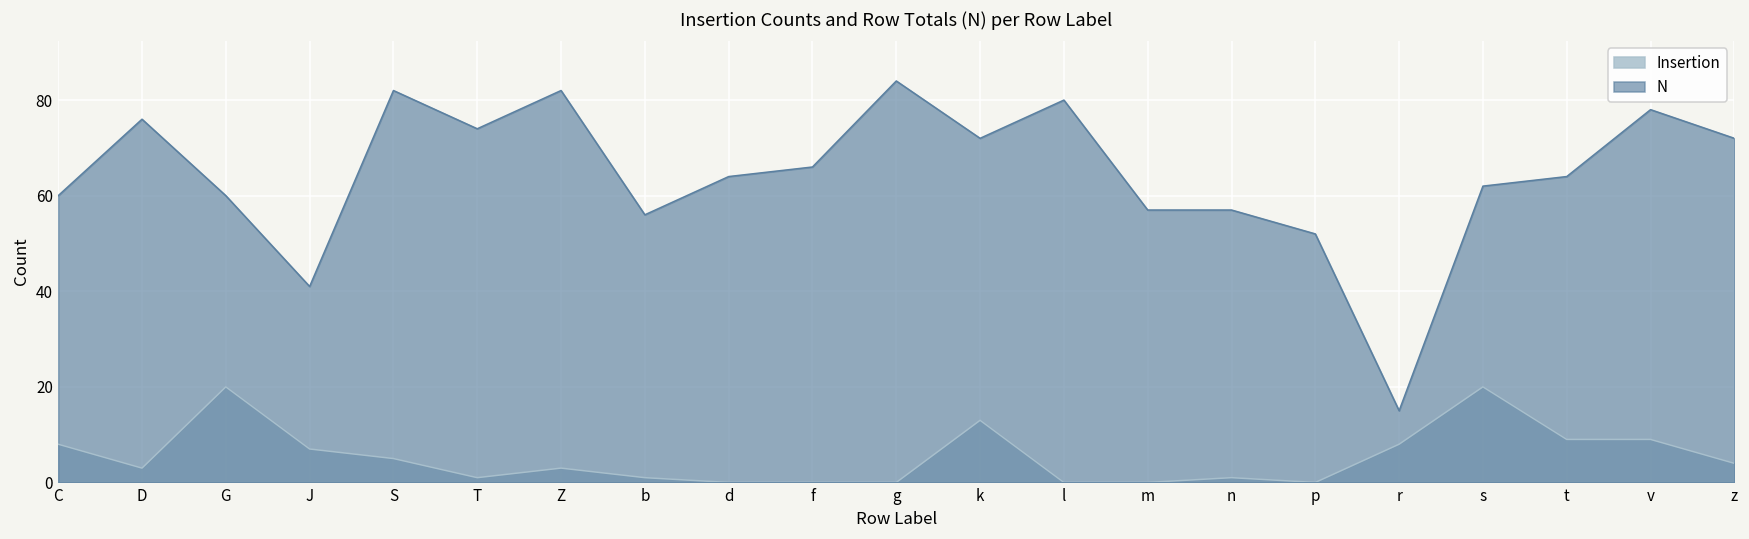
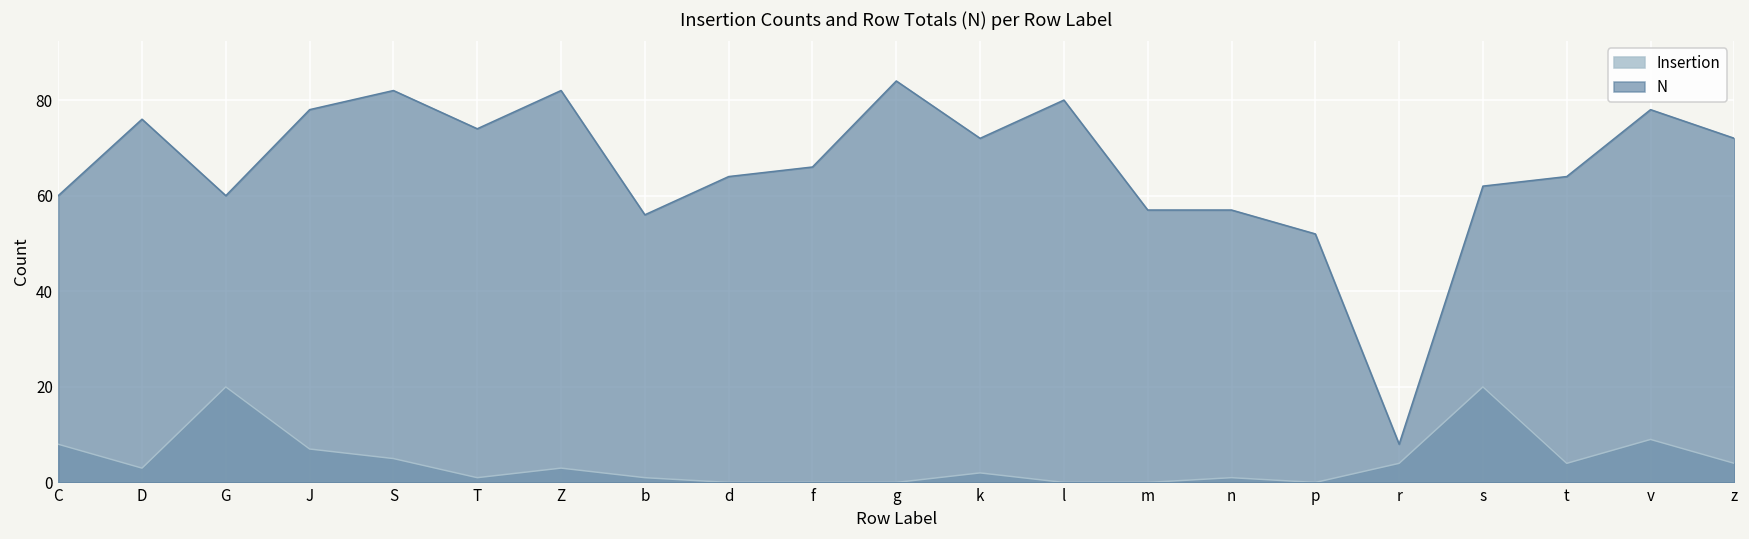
  {
    "Insertion": {
      "C": 8,
      "D": 3,
      "G": 20,
      "J": 7,
      "S": 5,
      "T": 1,
      "Z": 3,
      "b": 1,
      "d": 0,
      "f": 0,
      "g": 0,
-     "k": 13,
+     "k": 2,
      "l": 0,
      "m": 0,
      "n": 1,
      "p": 0,
-     "r": 8,
+     "r": 4,
      "s": 20,
-     "t": 9,
+     "t": 4,
      "v": 9,
      "z": 4
    },
    "N": {
      "C": 60,
      "D": 76,
      "G": 60,
-     "J": 41,
+     "J": 78,
      "S": 82,
      "T": 74,
      "Z": 82,
      "b": 56,
      "d": 64,
      "f": 66,
      "g": 84,
      "k": 72,
      "l": 80,
      "m": 57,
      "n": 57,
      "p": 52,
-     "r": 15,
+     "r": 8,
      "s": 62,
      "t": 64,
      "v": 78,
      "z": 72
    }
  }
